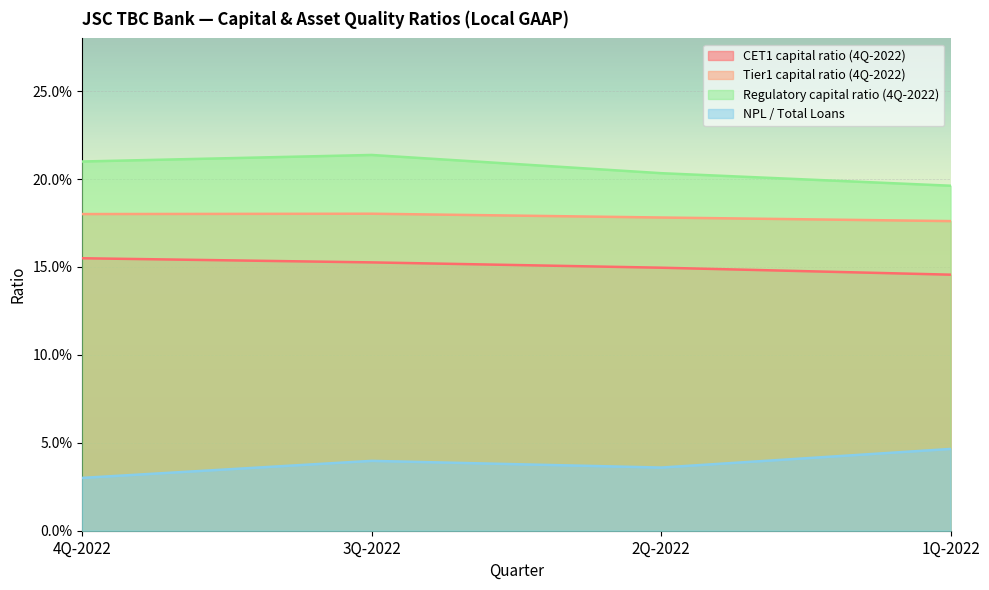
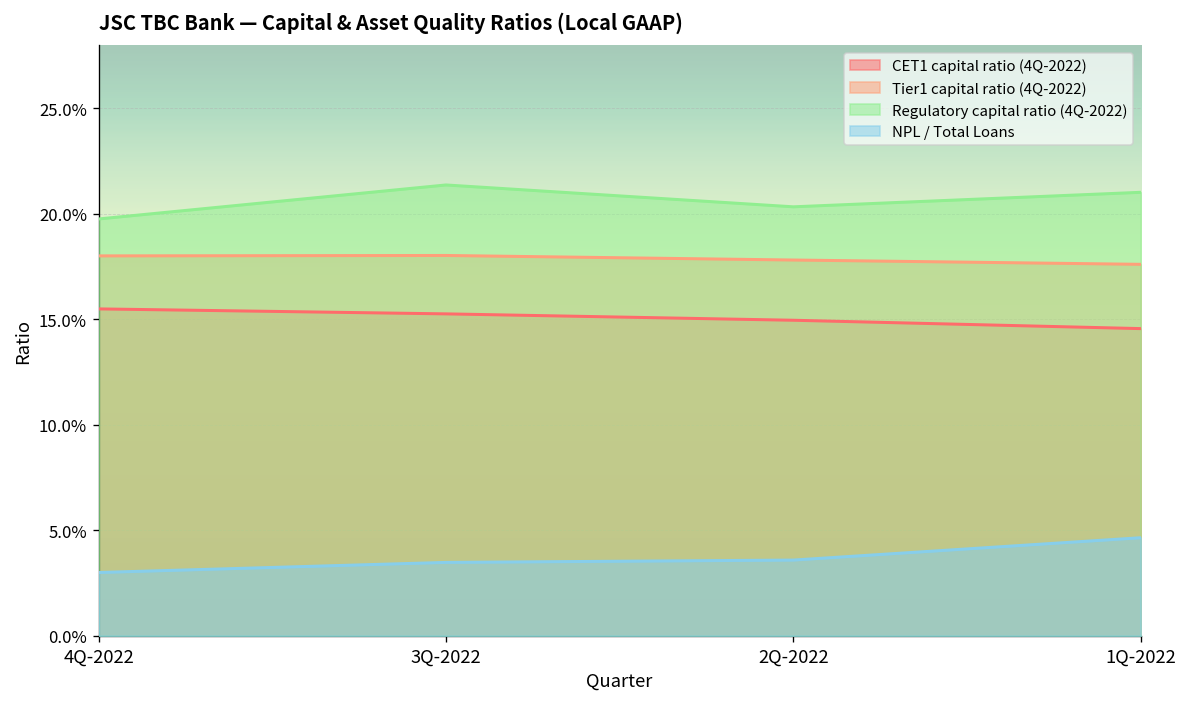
  {
    "Regulatory capital ratio (4Q-2022)": {
-     "4Q-2022": "21.0%",
+     "4Q-2022": "19.8%",
      "3Q-2022": "21.4%",
      "2Q-2022": "20.3%",
-     "1Q-2022": "19.6%"
+     "1Q-2022": "21.0%"
    },
    "NPL / Total Loans": {
      "4Q-2022": "3.0%",
-     "3Q-2022": "4.0%",
+     "3Q-2022": "3.5%",
      "2Q-2022": "3.6%",
      "1Q-2022": "4.7%"
    }
  }
